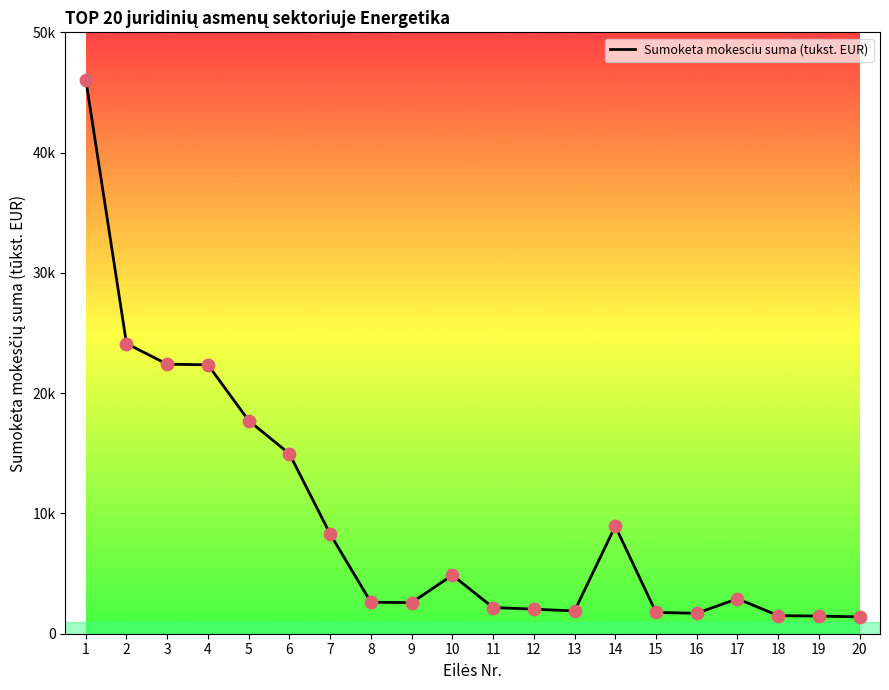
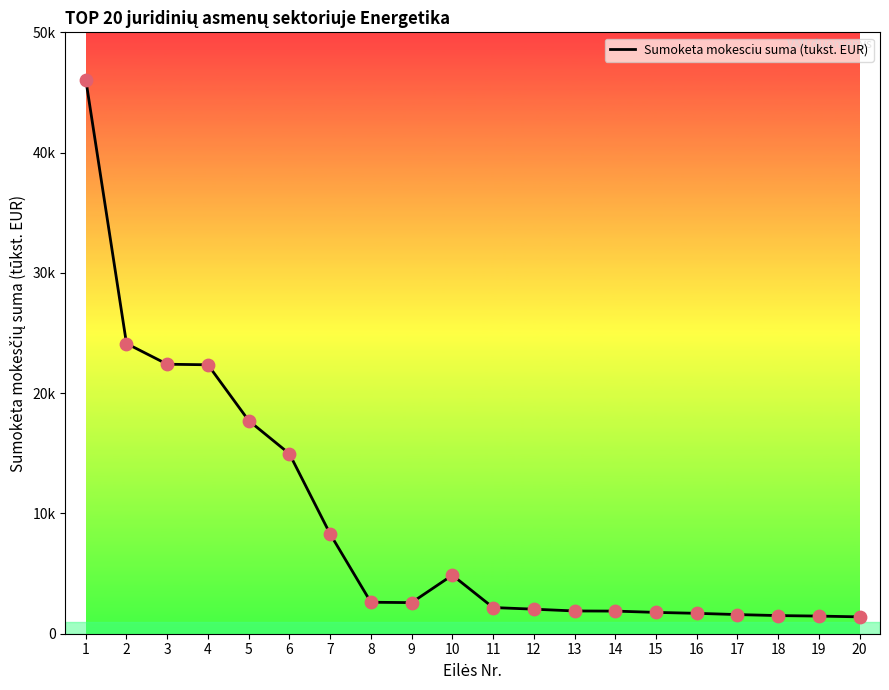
  {
    "1": 46100,
    "2": 24100,
    "3": 22400,
    "4": 22400,
    "5": 17700,
    "6": 15000,
    "7": 8300,
    "8": 2600,
    "9": 2600,
    "10": 4900,
    "11": 2200,
    "12": 2000,
    "13": 1900,
-   "14": 8900,
+   "14": 1900,
    "15": 1800,
    "16": 1700,
-   "17": 2900,
+   "17": 1600,
    "18": 1500,
    "19": 1500,
    "20": 1400
  }
